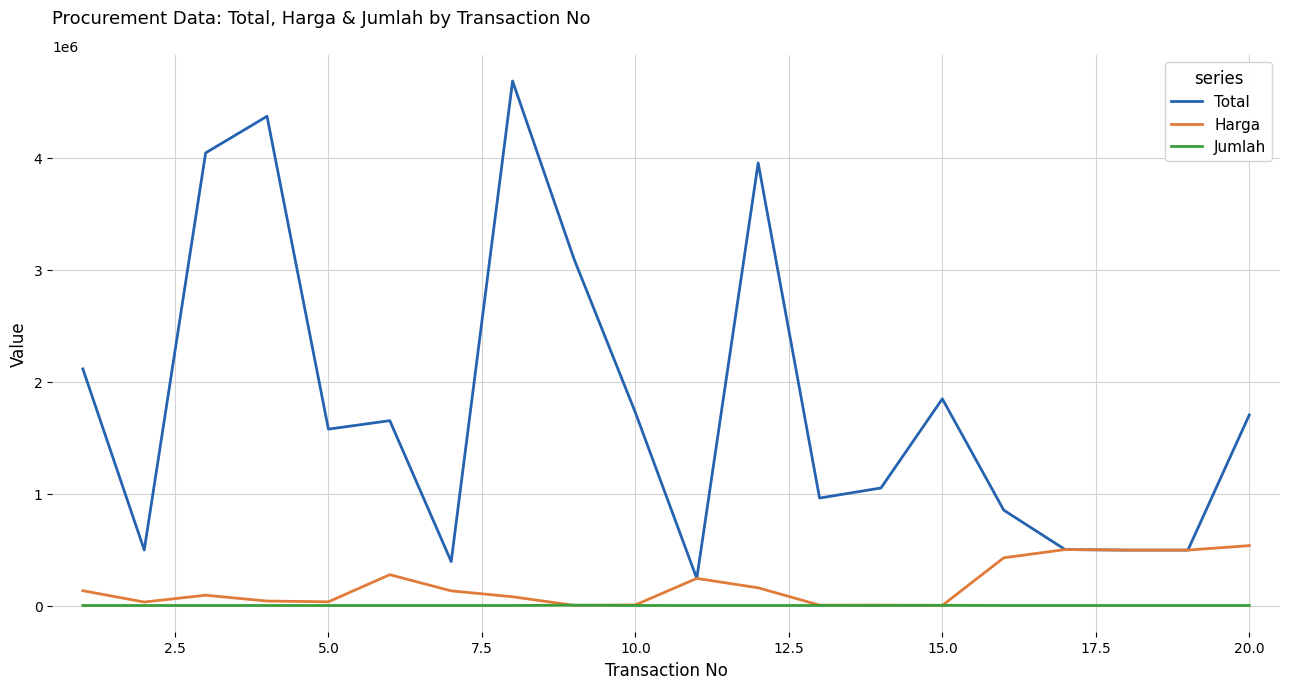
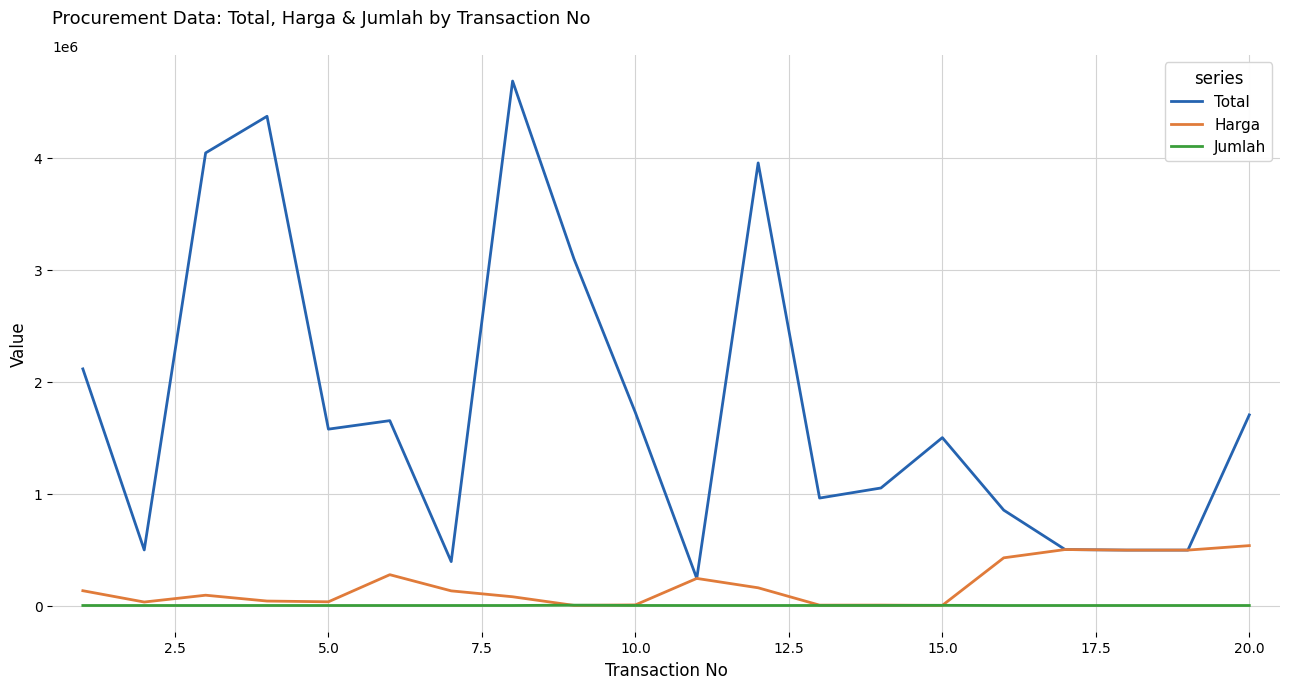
  {
    "Total": {
      "5.0": 1580000,
      "10.0": 1720000,
-     "15.0": 1850000,
+     "15.0": 1500000,
      "20.0": 1700000
    },
    "Harga": {
      "5.0": 30000,
      "20.0": 540000
    },
    "Jumlah": {
      "5.0": 0,
      "20.0": 0
    }
  }
